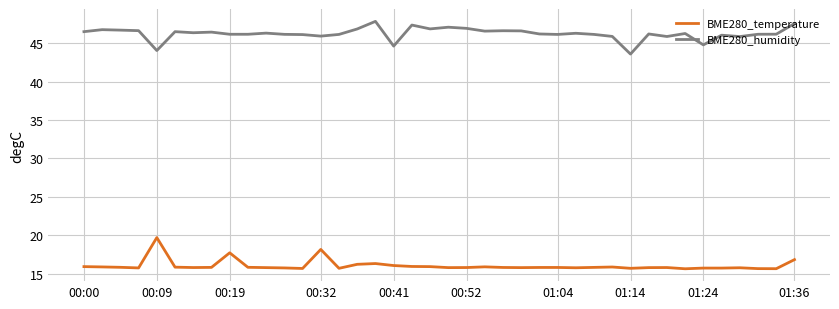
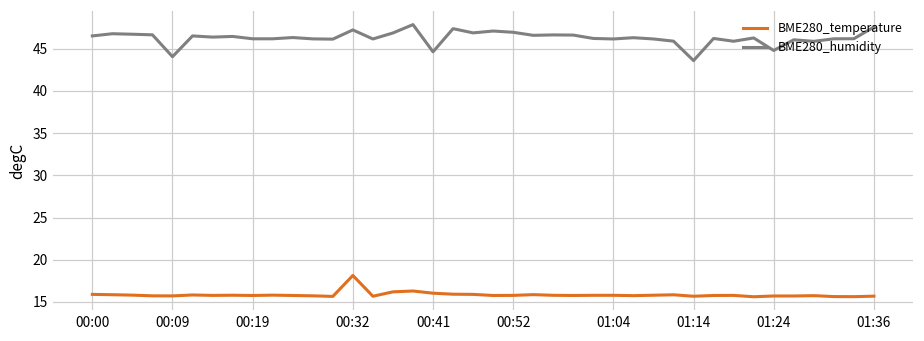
  {
    "BME280_temperature": {
      "00:00": 16,
-     "00:09": 20,
-     "00:19": 18,
+     "00:09": 16,
+     "00:19": 16,
      "00:32": 18,
      "00:41": 16,
      "00:52": 16,
      "01:04": 16,
      "01:14": 16,
      "01:24": 16,
-     "01:36": 17
+     "01:36": 16
    },
    "BME280_humidity": {
      "00:00": 47,
      "00:09": 44,
      "00:19": 46,
-     "00:32": 46,
+     "00:32": 47,
      "00:41": 45,
      "00:52": 47,
      "01:04": 46,
      "01:14": 44,
      "01:24": 45,
      "01:36": 48
    }
  }
